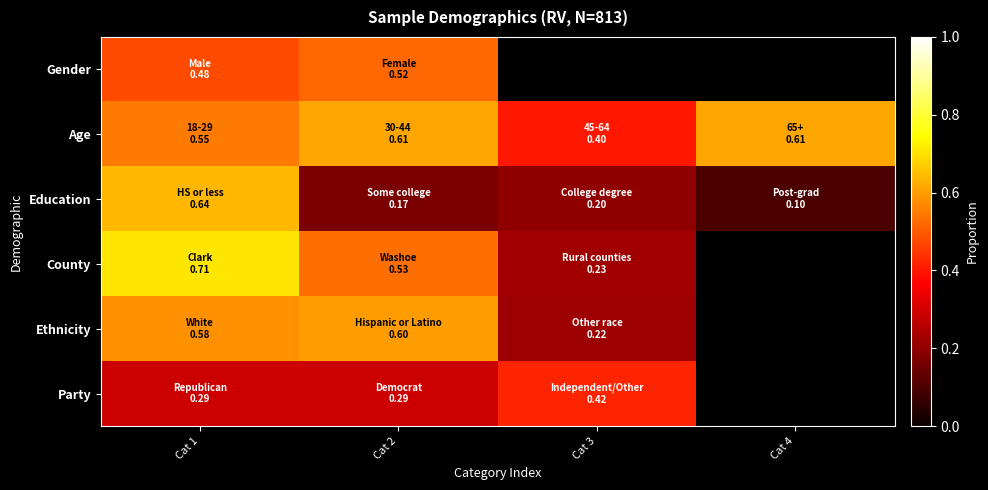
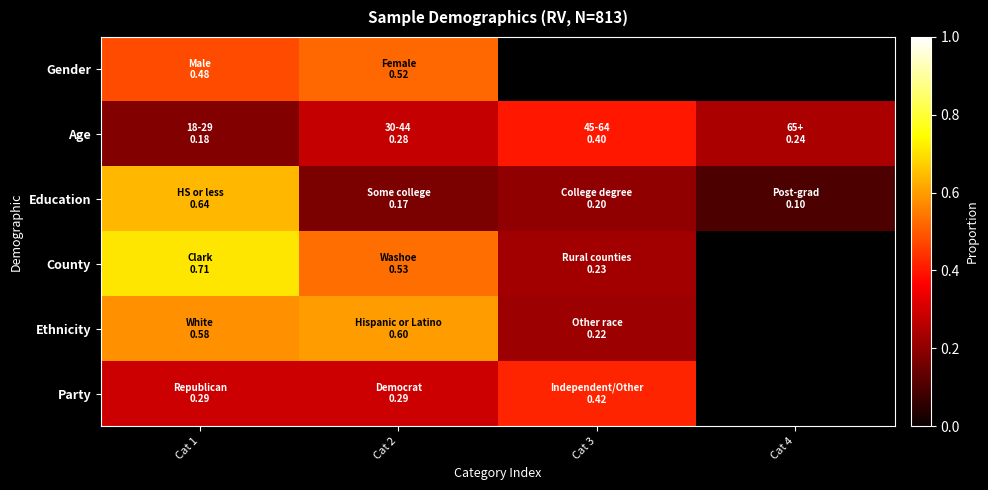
  {
    "Gender": {
      "Cat 1": 0.48,
      "Cat 2": 0.52
    },
    "Age": {
-     "Cat 1": 0.55,
-     "Cat 2": 0.61,
-     "Cat 4": 0.61
+     "Cat 1": 0.18,
+     "Cat 2": 0.28,
+     "Cat 4": 0.24
    },
    "Education": {
      "Cat 1": 0.64,
      "Cat 2": 0.17,
      "Cat 3": 0.20,
      "Cat 4": 0.10
    },
    "County": {
      "Cat 1": 0.71,
      "Cat 2": 0.53,
      "Cat 3": 0.23
    },
    "Ethnicity": {
      "Cat 1": 0.58,
      "Cat 2": 0.60,
      "Cat 3": 0.22
    },
    "Party": {
      "Cat 1": 0.29,
      "Cat 2": 0.29,
      "Cat 3": 0.42
    }
  }
